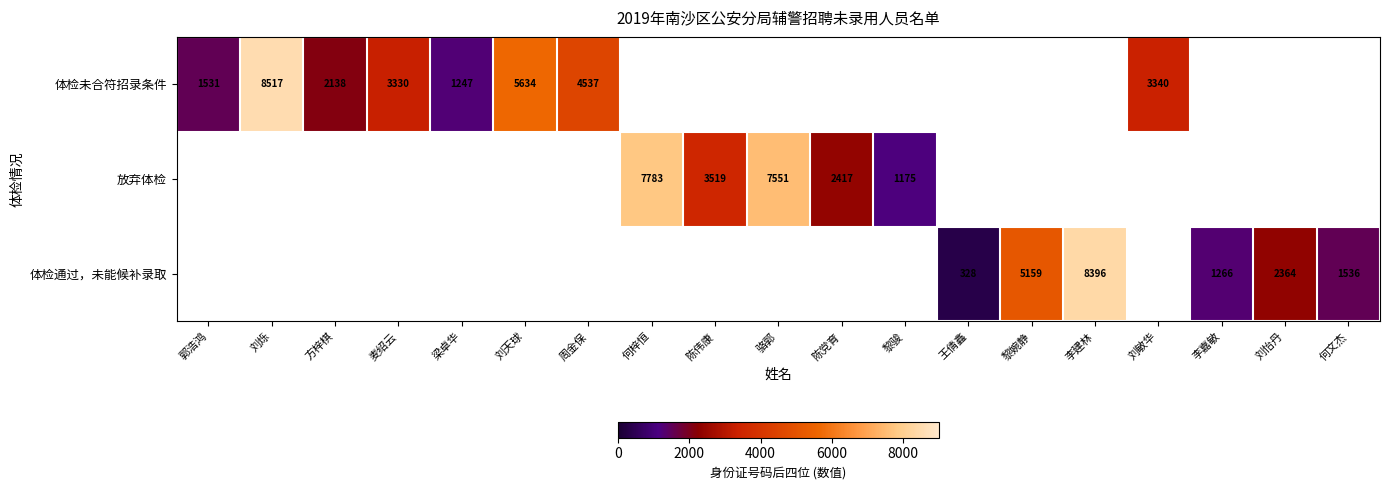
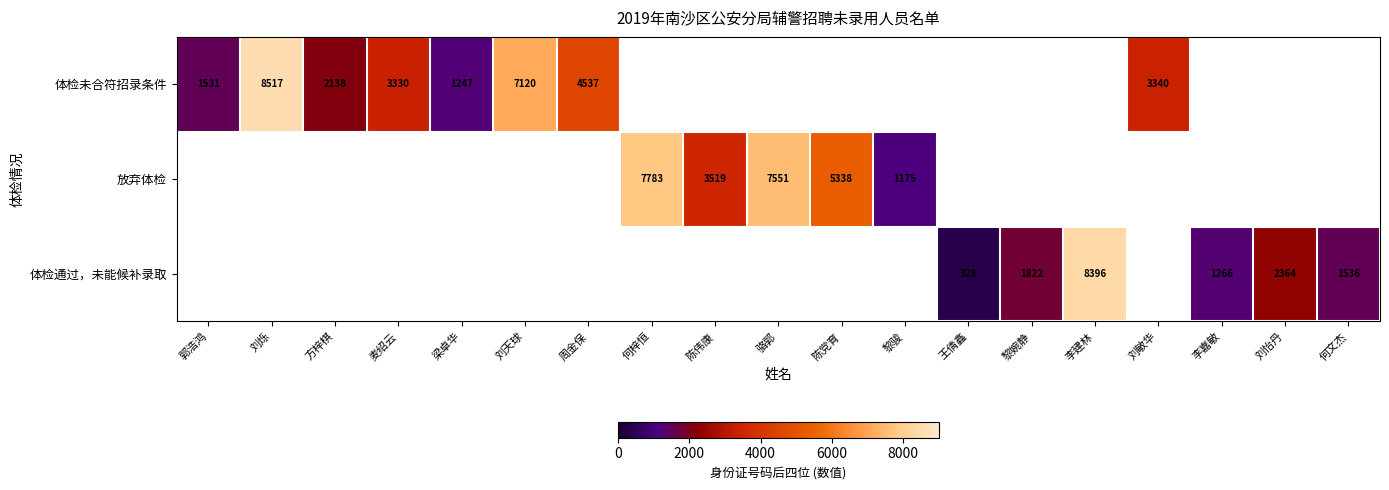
  {
    "体检未合符招录条件": {
      "郭浩鸿": 1531,
      "刘烁": 8517,
      "方梓棋": 2138,
      "麦绍云": 3330,
      "梁卓华": 1247,
-     "刘天球": 5634,
+     "刘天球": 7120,
      "周金保": 4537,
      "刘敏华": 3340
    },
    "放弃体检": {
      "何梓恒": 7783,
      "陈伟康": 3519,
      "骆郭": 7551,
-     "陈党育": 2417,
+     "陈党育": 5338,
      "黎骏": 1175
    },
    "体检通过，未能候补录取": {
      "王倩鑫": 328,
-     "黎婉静": 5159,
+     "黎婉静": 1822,
      "李建林": 8396,
      "李嘉敏": 1266,
      "刘怡丹": 2364,
      "何文杰": 1536
    }
  }
